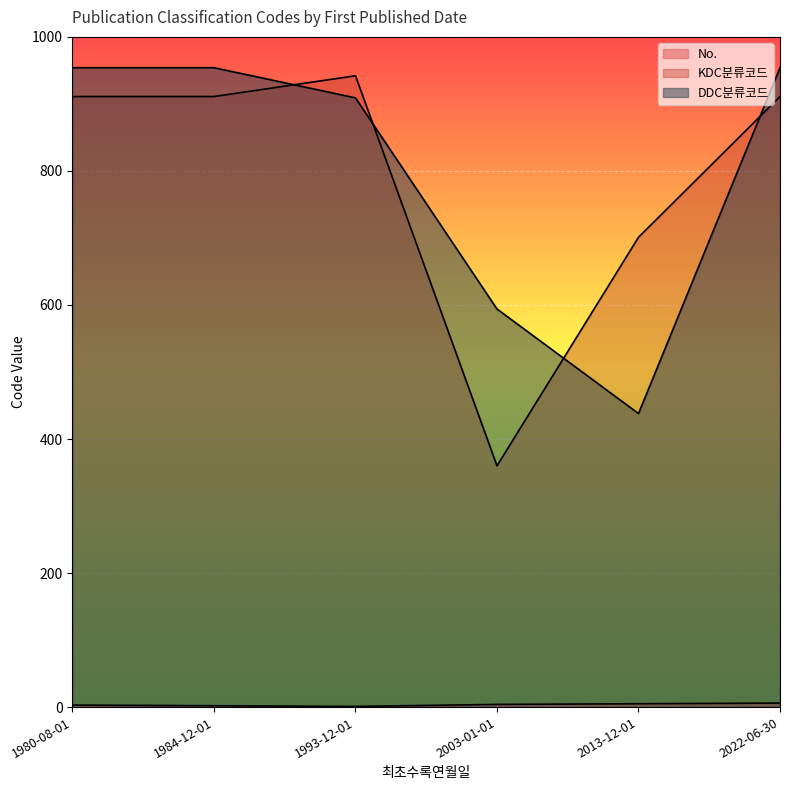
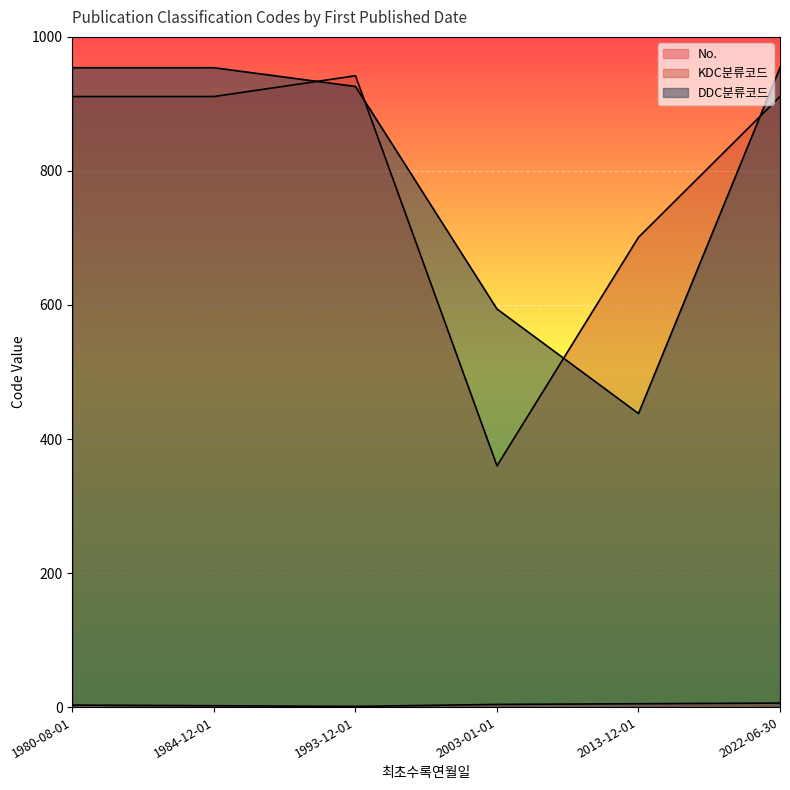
  {
    "DDC분류코드": {
      "1980-08-01": 950,
      "1984-12-01": 950,
-     "1993-12-01": 910,
+     "1993-12-01": 930,
      "2003-01-01": 590,
      "2013-12-01": 440,
      "2022-06-30": 950
    }
  }
